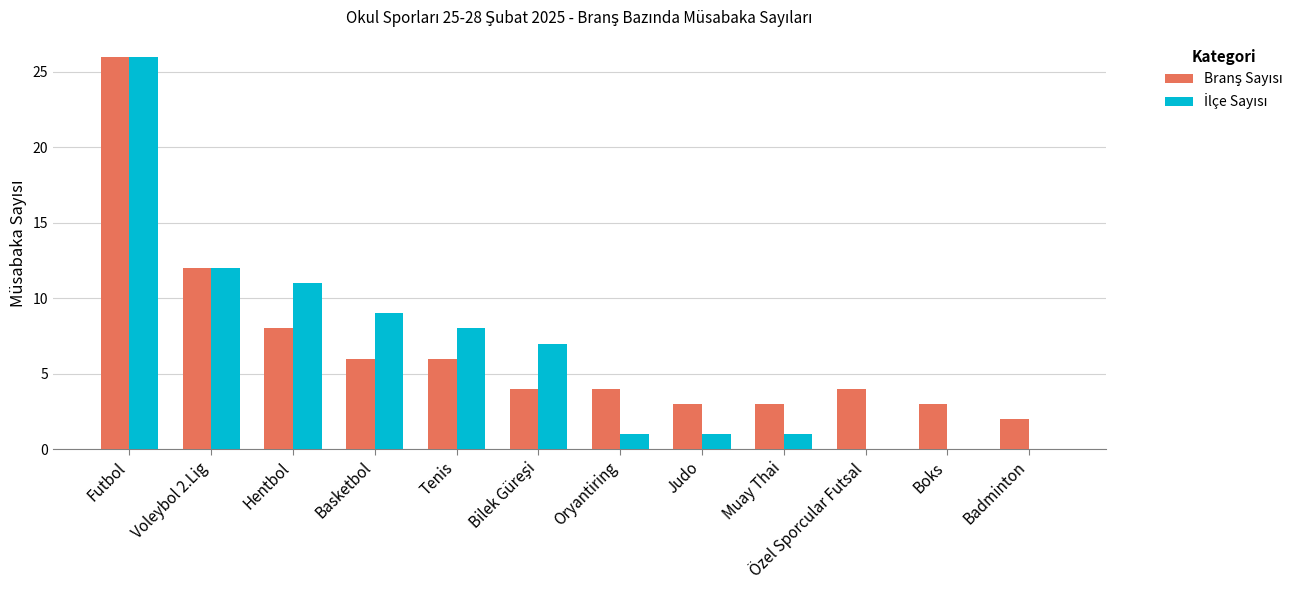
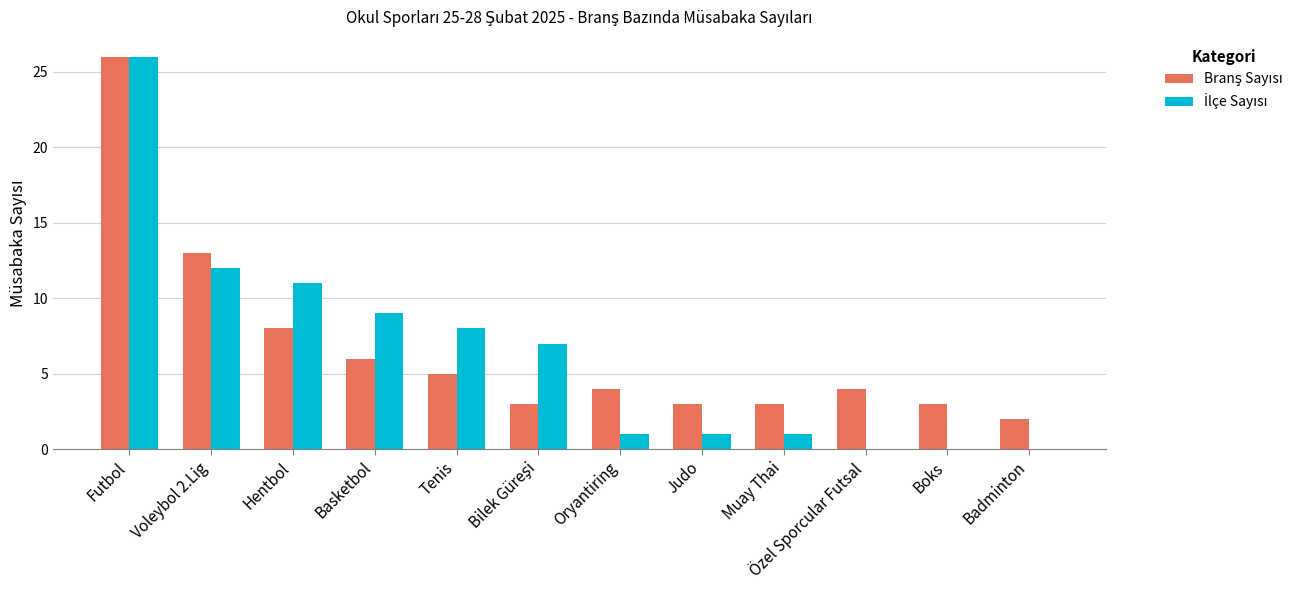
  {
    "Branş Sayısı": {
      "Futbol": 26,
-     "Voleybol 2.Lig": 12,
+     "Voleybol 2.Lig": 13,
      "Hentbol": 8,
      "Basketbol": 6,
-     "Tenis": 6,
-     "Bilek Güreşi": 4,
+     "Tenis": 5,
+     "Bilek Güreşi": 3,
      "Oryantiring": 4,
      "Judo": 3,
      "Muay Thai": 3,
      "Özel Sporcular Futsal": 4,
      "Boks": 3,
      "Badminton": 2
    },
    "İlçe Sayısı": {
      "Futbol": 26,
      "Voleybol 2.Lig": 12,
      "Hentbol": 11,
      "Basketbol": 9,
      "Tenis": 8,
      "Bilek Güreşi": 7,
      "Oryantiring": 1,
      "Judo": 1,
      "Muay Thai": 1,
      "Özel Sporcular Futsal": 0,
      "Boks": 0,
      "Badminton": 0
    }
  }
